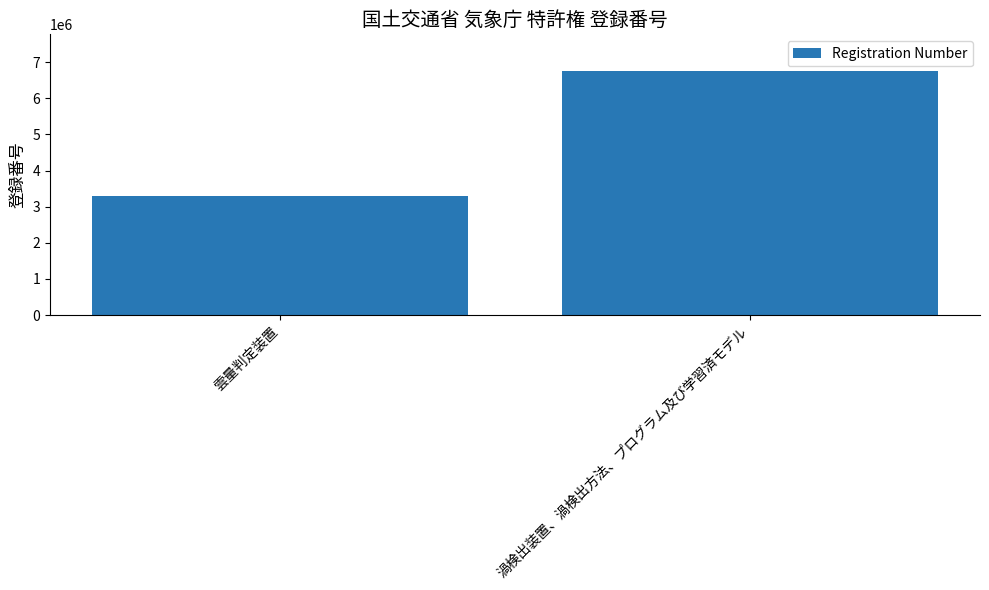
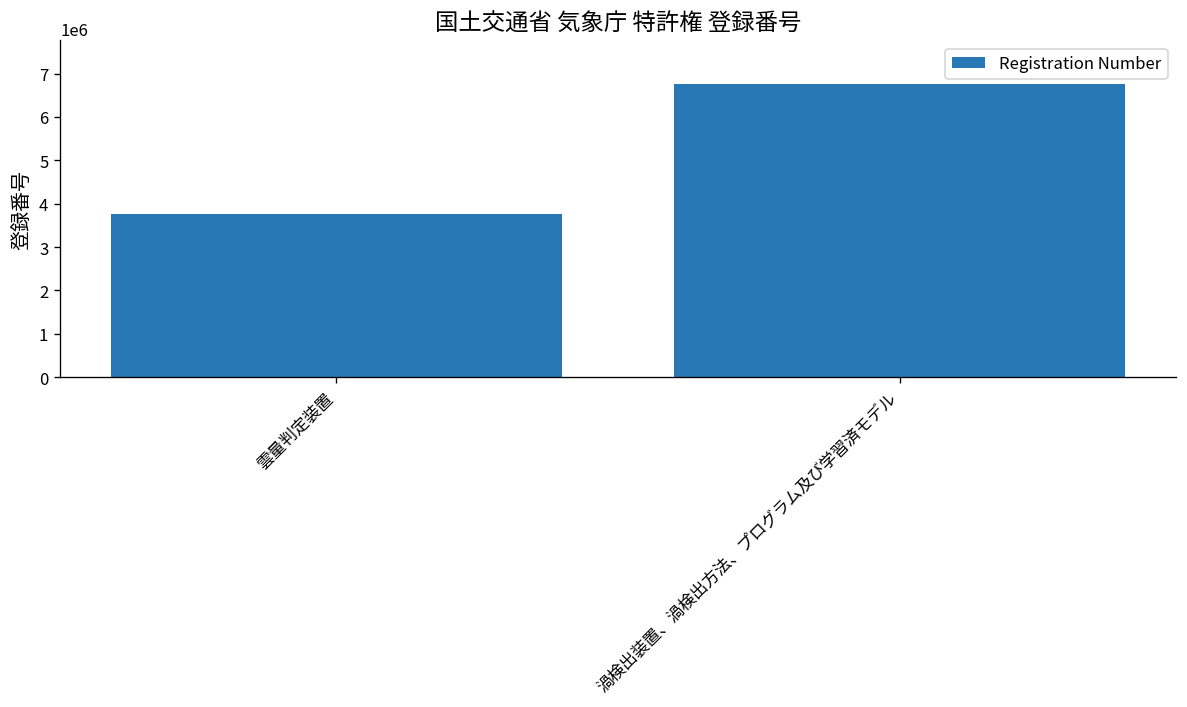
  {
-   "雲量判定装置": 3300000,
+   "雲量判定装置": 3800000,
    "渦検出装置、渦検出方法、プログラム及び学習済モデル": 6800000
  }
